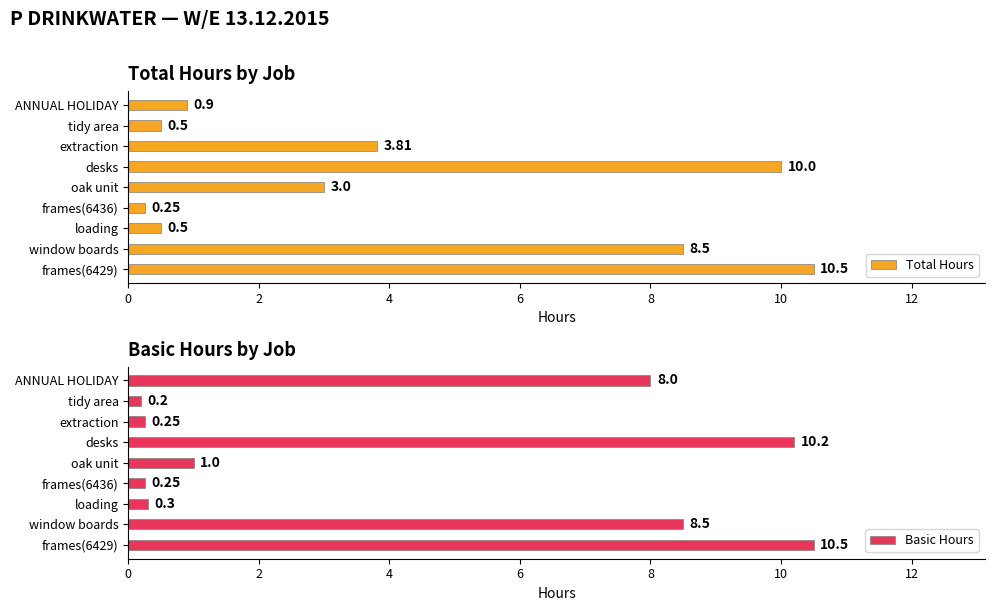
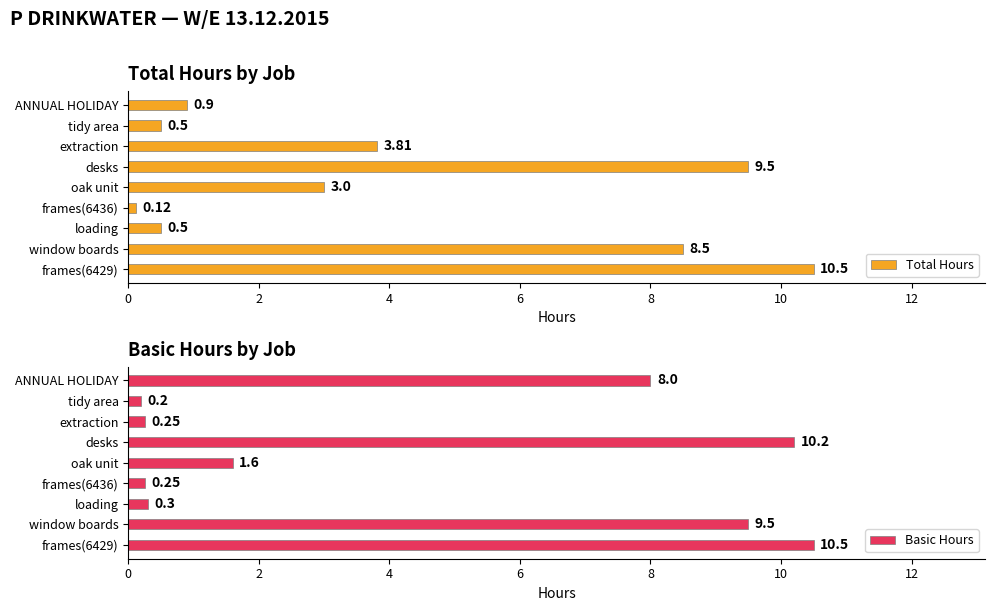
  {
    "Total Hours by Job": {
      "ANNUAL HOLIDAY": 0.9,
      "tidy area": 0.5,
      "extraction": 3.81,
-     "desks": 10.0,
+     "desks": 9.5,
      "oak unit": 3.0,
-     "frames(6436)": 0.25,
+     "frames(6436)": 0.12,
      "loading": 0.5,
      "window boards": 8.5,
      "frames(6429)": 10.5
    },
    "Basic Hours by Job": {
      "ANNUAL HOLIDAY": 8.0,
      "tidy area": 0.2,
      "extraction": 0.25,
      "desks": 10.2,
-     "oak unit": 1.0,
+     "oak unit": 1.6,
      "frames(6436)": 0.25,
      "loading": 0.3,
-     "window boards": 8.5,
+     "window boards": 9.5,
      "frames(6429)": 10.5
    }
  }
